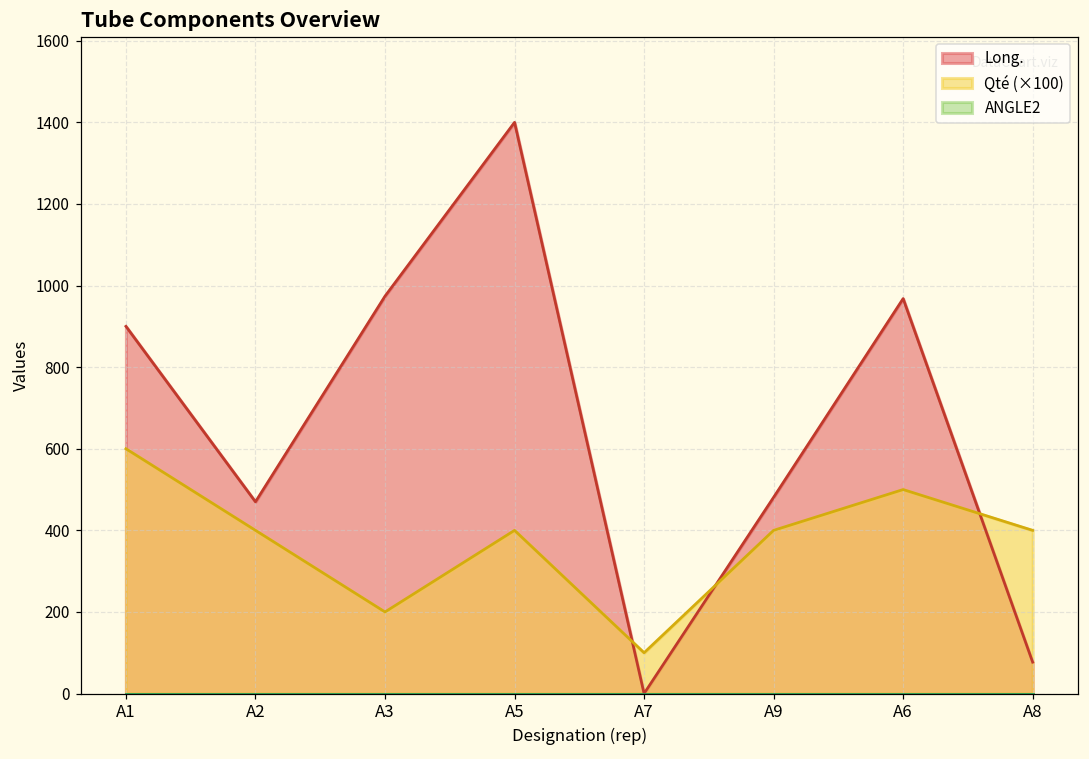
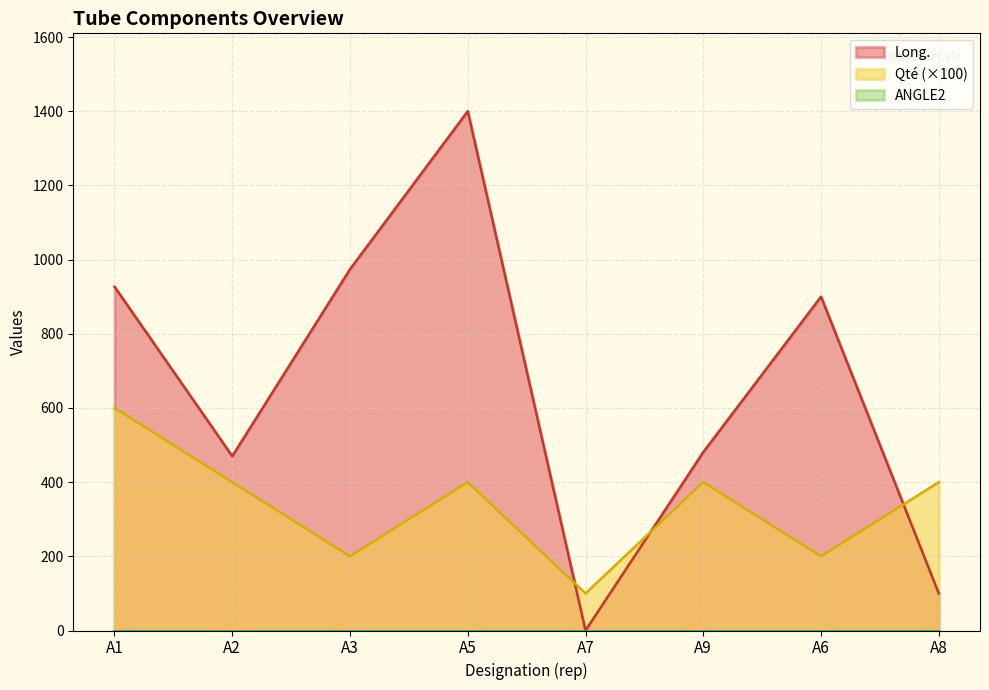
  {
    "Long.": {
-     "A1": 900,
+     "A1": 930,
      "A2": 470,
      "A3": 970,
      "A5": 1400,
      "A9": 480,
-     "A6": 970,
-     "A8": 80
+     "A6": 900,
+     "A8": 100
    },
    "Qté (×100)": {
      "A1": 600,
      "A2": 400,
      "A3": 200,
      "A5": 400,
      "A7": 100,
      "A9": 400,
-     "A6": 500,
+     "A6": 200,
      "A8": 400
    },
    "ANGLE2": {
      "A1": 0,
      "A2": 0,
      "A3": 0,
      "A5": 0,
      "A9": 0,
      "A6": 0,
      "A8": 0
    }
  }
